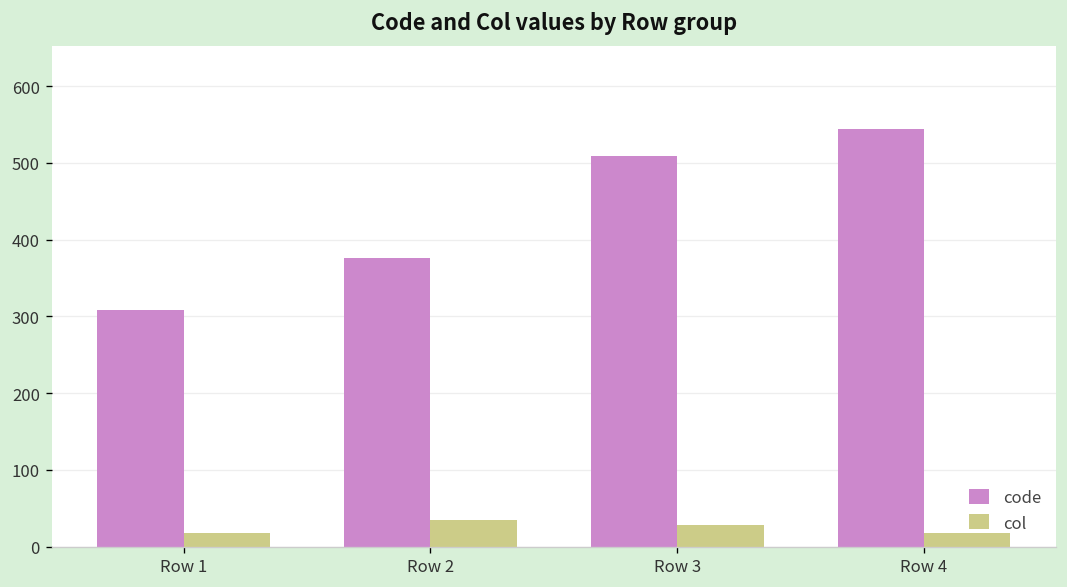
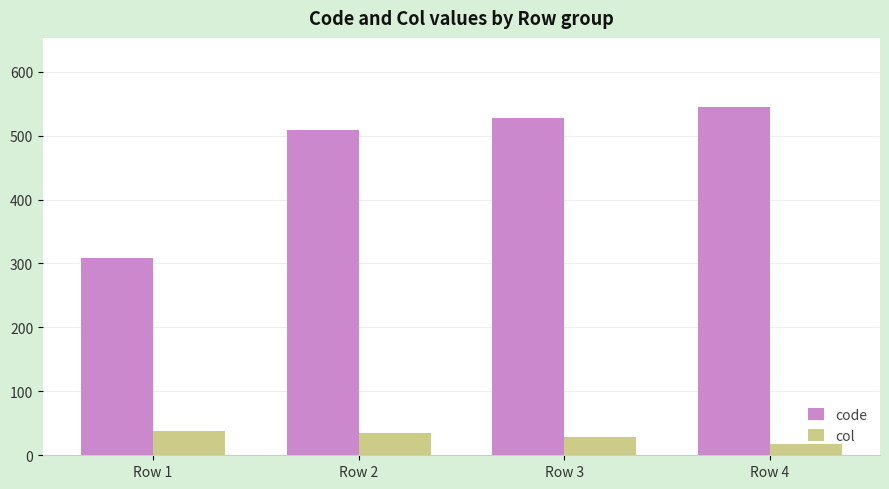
  {
    "code": {
      "Row 1": 310,
-     "Row 2": 380,
-     "Row 3": 510,
+     "Row 2": 510,
+     "Row 3": 530,
      "Row 4": 540
    },
    "col": {
-     "Row 1": 20,
+     "Row 1": 40,
      "Row 2": 40,
      "Row 3": 30,
      "Row 4": 20
    }
  }
